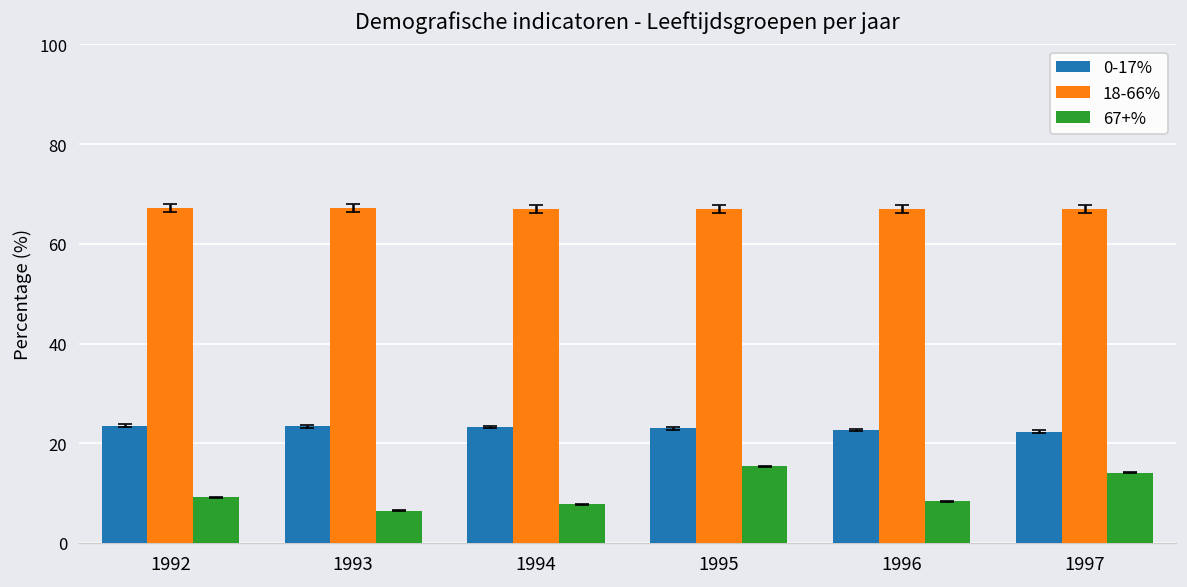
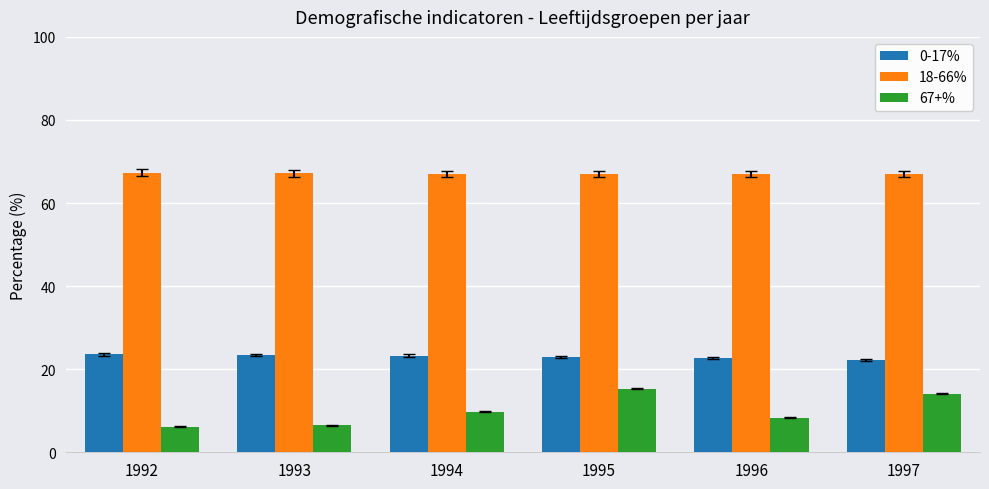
  {
    "18-66%": {
      "1992": 67,
      "1993": 67,
      "1994": 67,
      "1995": 67,
      "1996": 67,
      "1997": 67
    },
    "67+%": {
-     "1992": 9,
+     "1992": 6,
      "1993": 6,
-     "1994": 8,
+     "1994": 10,
      "1995": 15,
      "1996": 8,
      "1997": 14
    }
  }
